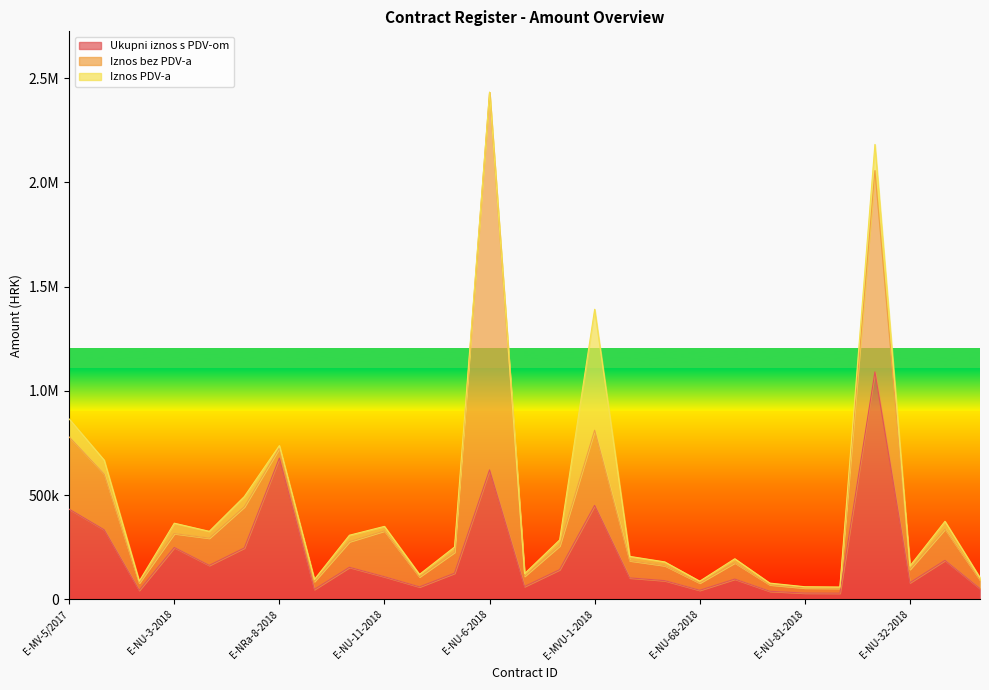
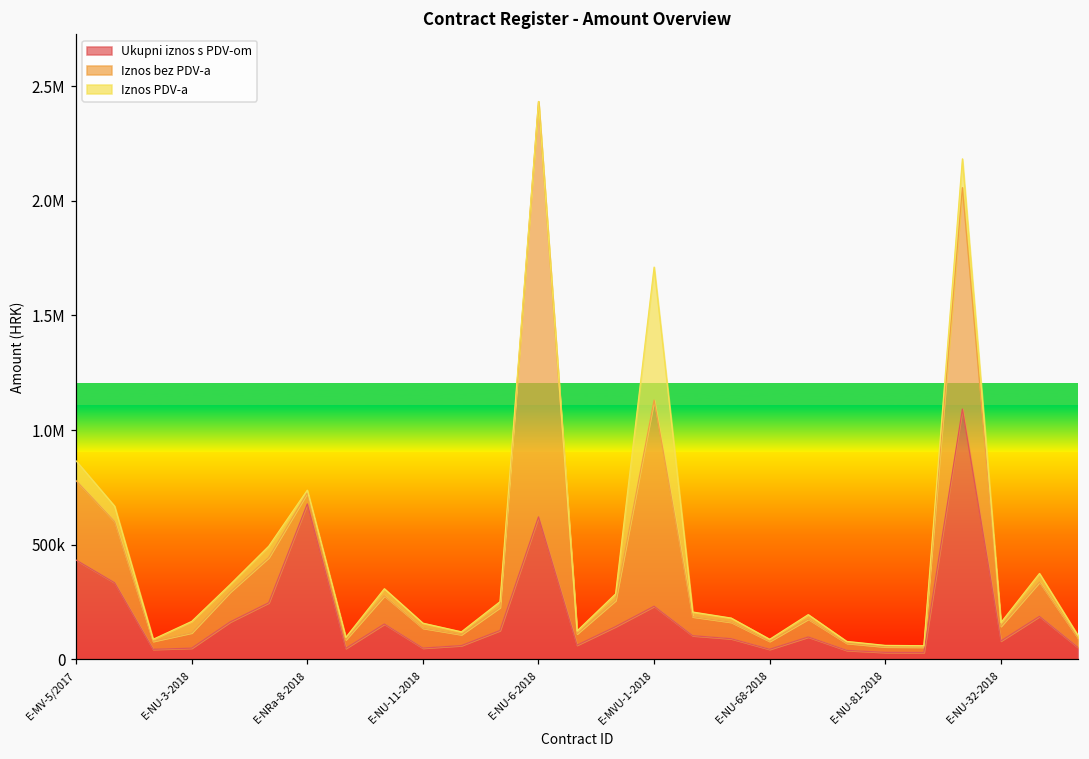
  {
    "Ukupni iznos s PDV-om": {
      "E-MV-5/2017": 430000,
-     "E-NU-3-2018": 250000,
+     "E-NU-3-2018": 50000,
      "E-NRa-8-2018": 680000,
-     "E-NU-11-2018": 110000,
+     "E-NU-11-2018": 50000,
      "E-NU-6-2018": 620000,
-     "E-MVU-1-2018": 450000,
+     "E-MVU-1-2018": 230000,
      "E-NU-68-2018": 40000,
      "E-NU-81-2018": 30000,
      "E-NU-32-2018": 80000
    },
    "Iznos bez PDV-a": {
      "E-MV-5/2017": 350000,
      "E-NU-3-2018": 70000,
-     "E-NU-11-2018": 220000,
-     "E-MVU-1-2018": 360000,
+     "E-NU-11-2018": 90000,
+     "E-MVU-1-2018": 900000,
      "E-NU-32-2018": 60000
    },
    "Iznos PDV-a": {
      "E-MV-5/2017": 90000,
      "E-NU-3-2018": 50000,
      "E-NU-11-2018": 20000,
      "E-MVU-1-2018": 580000,
      "E-NU-32-2018": 20000
    }
  }
